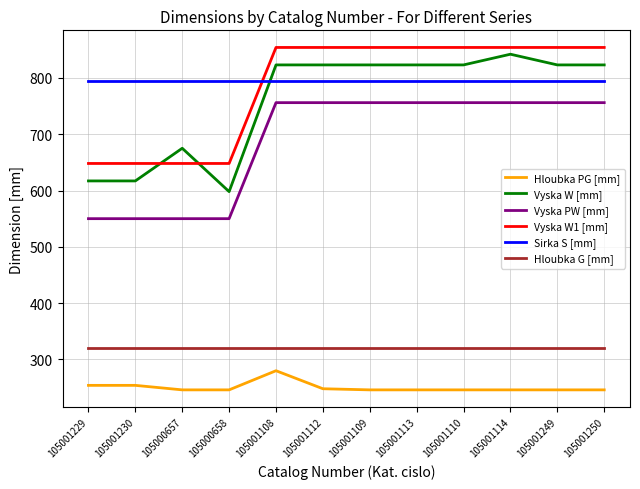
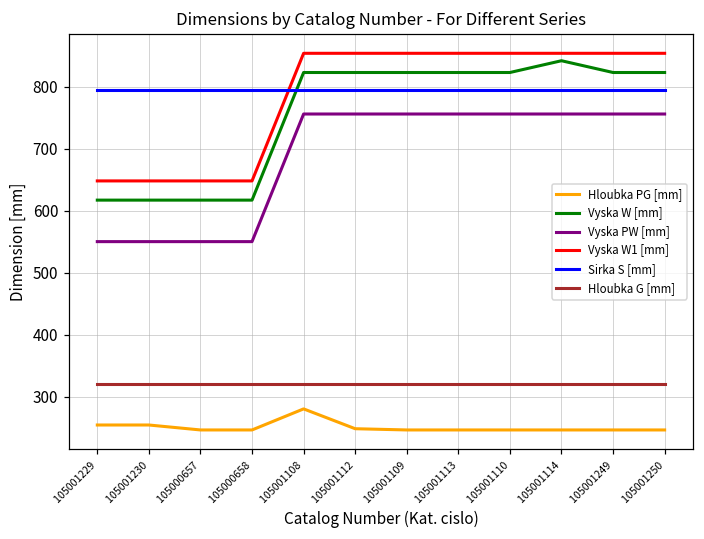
  {
    "Hloubka PG [mm]": {
      "105001229": 250,
      "105001230": 250,
      "105000657": 250,
      "105000658": 250,
      "105001108": 280,
      "105001112": 250,
      "105001109": 250,
      "105001113": 250,
      "105001110": 250,
      "105001114": 250,
      "105001249": 250,
      "105001250": 250
    },
    "Vyska W [mm]": {
      "105001229": 620,
      "105001230": 620,
-     "105000657": 680,
-     "105000658": 600,
+     "105000657": 620,
+     "105000658": 620,
      "105001108": 820,
      "105001112": 820,
      "105001109": 820,
      "105001113": 820,
      "105001110": 820,
      "105001114": 840,
      "105001249": 820,
      "105001250": 820
    },
    "Vyska PW [mm]": {
      "105001229": 550,
      "105001230": 550,
      "105000657": 550,
      "105000658": 550,
      "105001108": 760,
      "105001112": 760,
      "105001109": 760,
      "105001113": 760,
      "105001110": 760,
      "105001114": 760,
      "105001249": 760,
      "105001250": 760
    },
    "Vyska W1 [mm]": {
      "105001229": 650,
      "105001230": 650,
      "105000657": 650,
      "105000658": 650,
      "105001108": 850,
      "105001112": 850,
      "105001109": 850,
      "105001113": 850,
      "105001110": 850,
      "105001114": 850,
      "105001249": 850,
      "105001250": 850
    },
    "Sirka S [mm]": {
      "105001229": 790,
      "105001230": 790,
      "105000657": 790,
      "105000658": 790,
      "105001108": 790,
      "105001112": 790,
      "105001109": 790,
      "105001113": 790,
      "105001110": 790,
      "105001114": 790,
      "105001249": 790,
      "105001250": 790
    },
    "Hloubka G [mm]": {
      "105001229": 320,
      "105001230": 320,
      "105000657": 320,
      "105000658": 320,
      "105001108": 320,
      "105001112": 320,
      "105001109": 320,
      "105001113": 320,
      "105001110": 320,
      "105001114": 320,
      "105001249": 320,
      "105001250": 320
    }
  }
